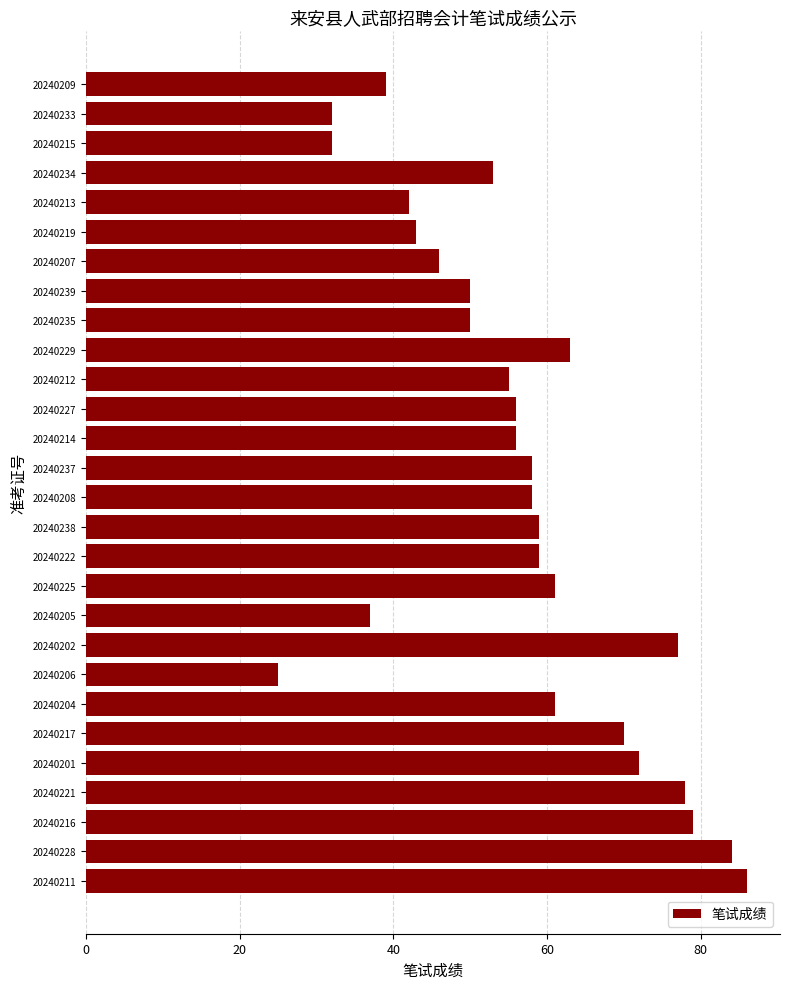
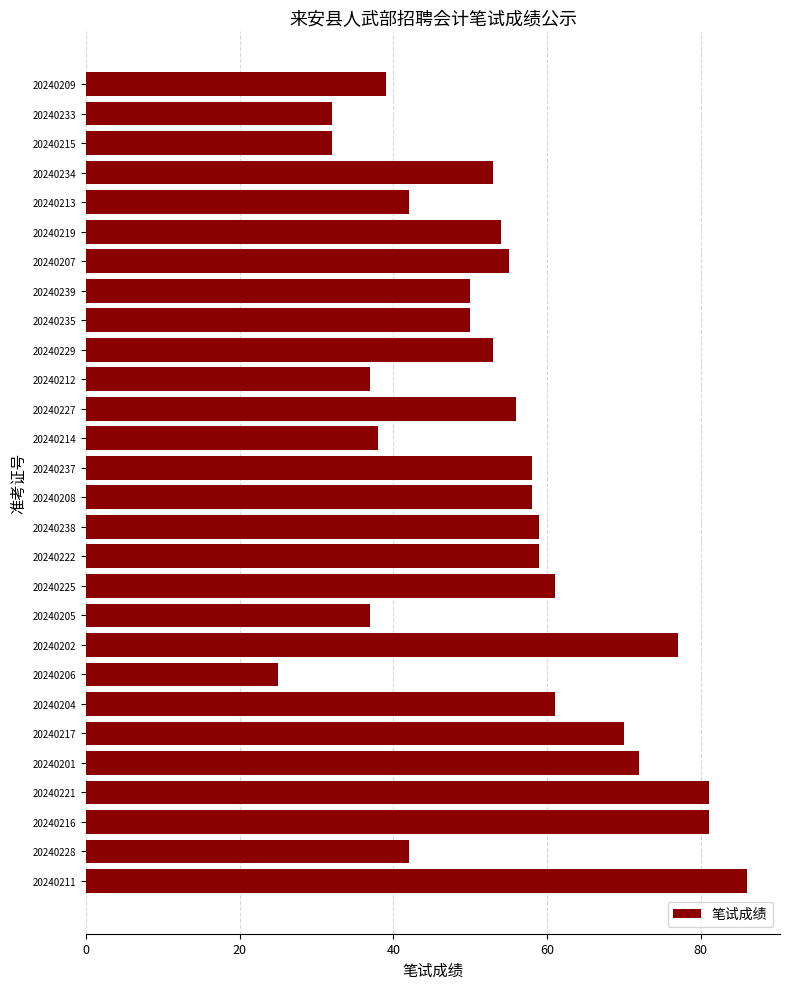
  {
    "20240209": 39,
    "20240233": 32,
    "20240215": 32,
    "20240234": 53,
    "20240213": 42,
-   "20240219": 43,
-   "20240207": 46,
+   "20240219": 54,
+   "20240207": 55,
    "20240239": 50,
    "20240235": 50,
-   "20240229": 63,
-   "20240212": 55,
+   "20240229": 53,
+   "20240212": 37,
    "20240227": 56,
-   "20240214": 56,
+   "20240214": 38,
    "20240237": 58,
    "20240208": 58,
    "20240238": 59,
    "20240222": 59,
    "20240225": 61,
    "20240205": 37,
    "20240202": 77,
    "20240206": 25,
    "20240204": 61,
    "20240217": 70,
    "20240201": 72,
-   "20240221": 78,
-   "20240216": 79,
-   "20240228": 84,
+   "20240221": 81,
+   "20240216": 81,
+   "20240228": 42,
    "20240211": 86
  }
